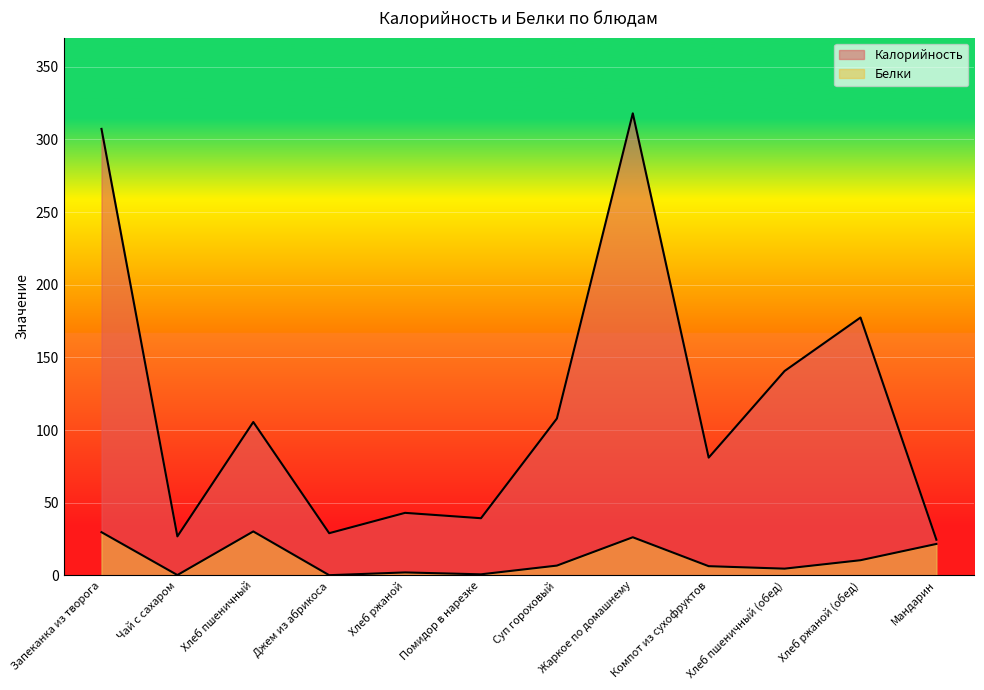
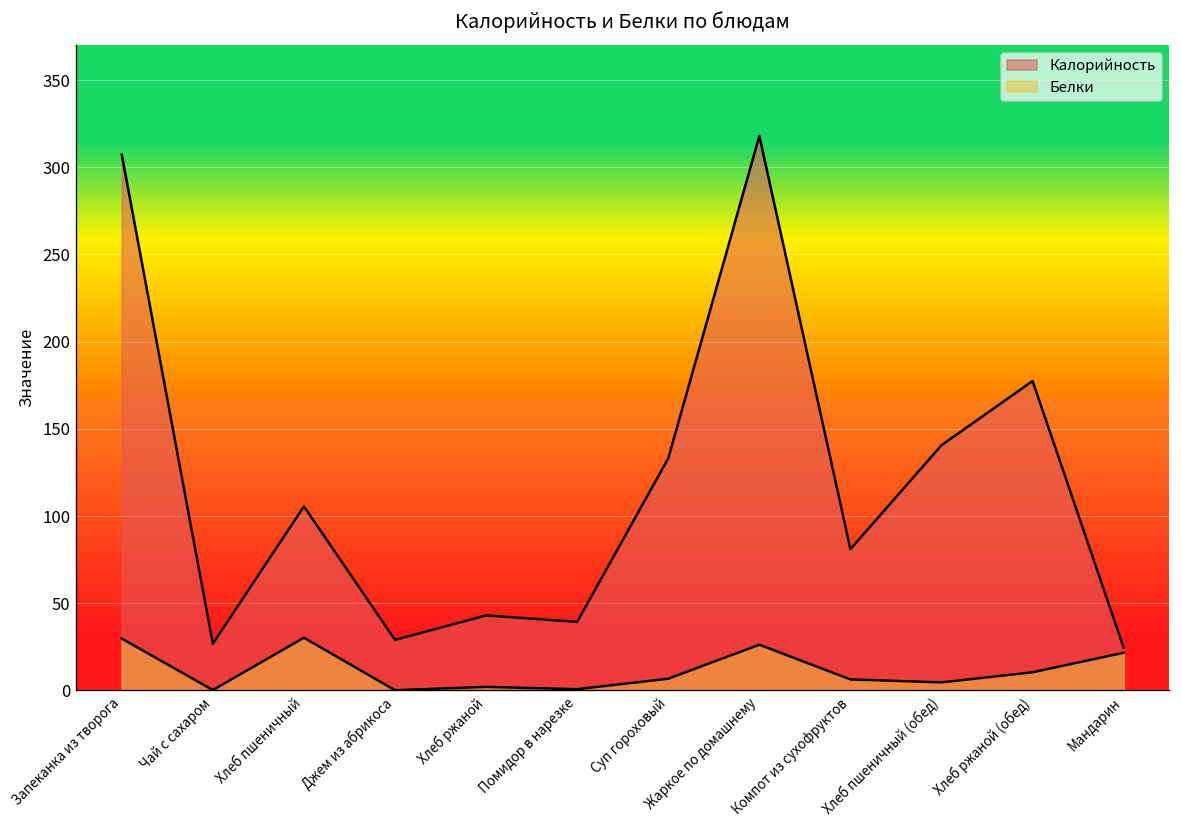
  {
    "Калорийность": {
      "Запеканка из творога": 307,
      "Чай с сахаром": 27,
      "Хлеб пшеничный": 106,
      "Джем из абрикоса": 29,
      "Хлеб ржаной": 43,
      "Помидор в нарезке": 39,
-     "Суп гороховый": 108,
+     "Суп гороховый": 133,
      "Жаркое по домашнему": 318,
      "Компот из сухофруктов": 81,
      "Хлеб пшеничный (обед)": 141,
      "Хлеб ржаной (обед)": 177,
      "Мандарин": 25
    },
    "Белки": {
      "Запеканка из творога": 30,
      "Чай с сахаром": 0,
      "Хлеб пшеничный": 30,
      "Джем из абрикоса": 0,
      "Хлеб ржаной": 2,
      "Помидор в нарезке": 1,
      "Суп гороховый": 7,
      "Жаркое по домашнему": 26,
      "Компот из сухофруктов": 6,
      "Хлеб пшеничный (обед)": 5,
      "Хлеб ржаной (обед)": 10,
      "Мандарин": 22
    }
  }
